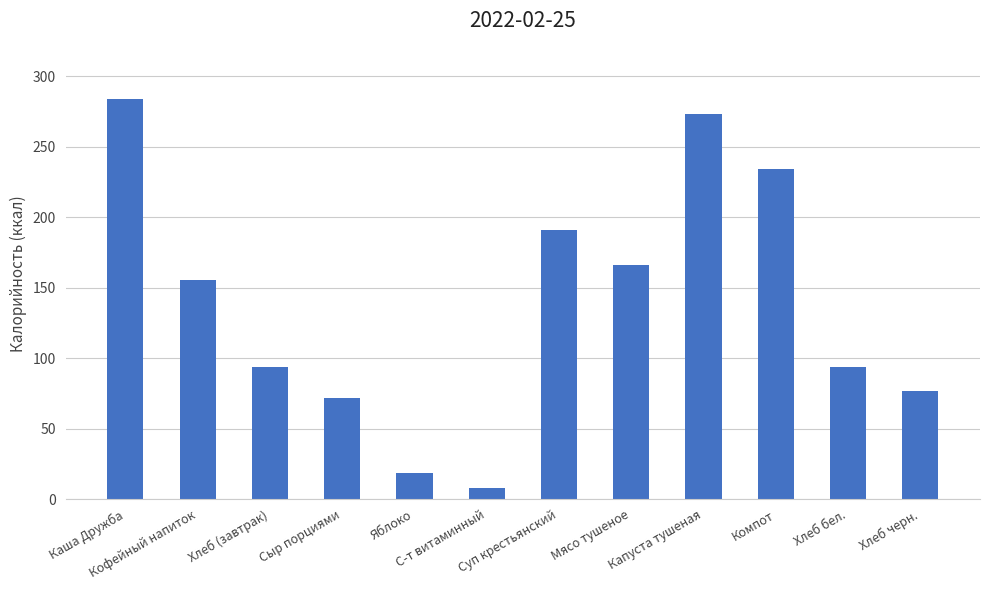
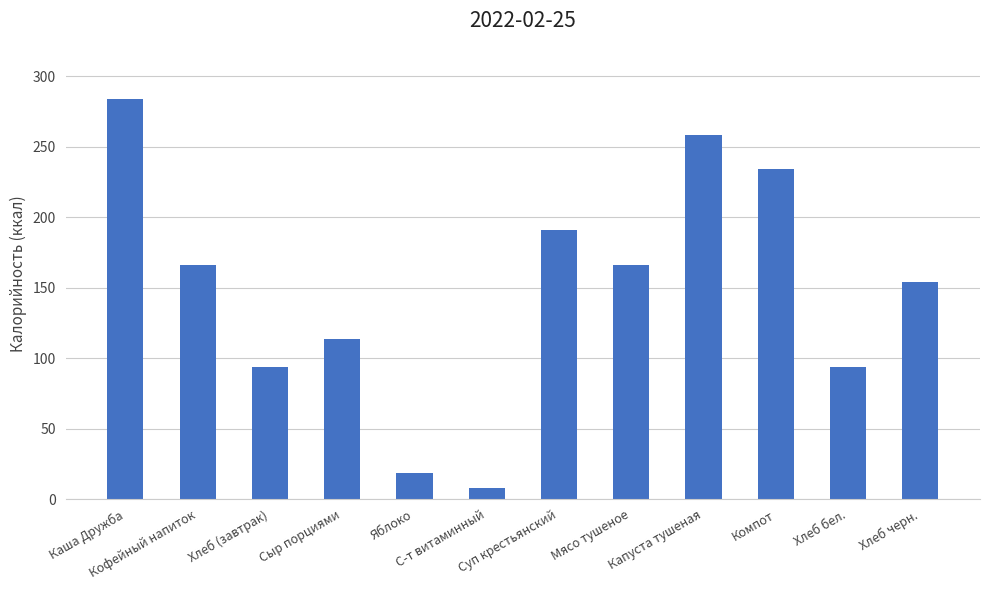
  {
    "Каша Дружба": 283,
-   "Кофейный напиток": 155,
+   "Кофейный напиток": 166,
    "Хлеб (завтрак)": 94,
-   "Сыр порциями": 72,
+   "Сыр порциями": 114,
    "Яблоко": 18,
    "С-т витаминный": 8,
    "Суп крестьянский": 191,
    "Мясо тушеное": 166,
-   "Капуста тушеная": 273,
+   "Капуста тушеная": 258,
    "Компот": 234,
    "Хлеб бел.": 94,
-   "Хлеб черн.": 76
+   "Хлеб черн.": 154
  }
